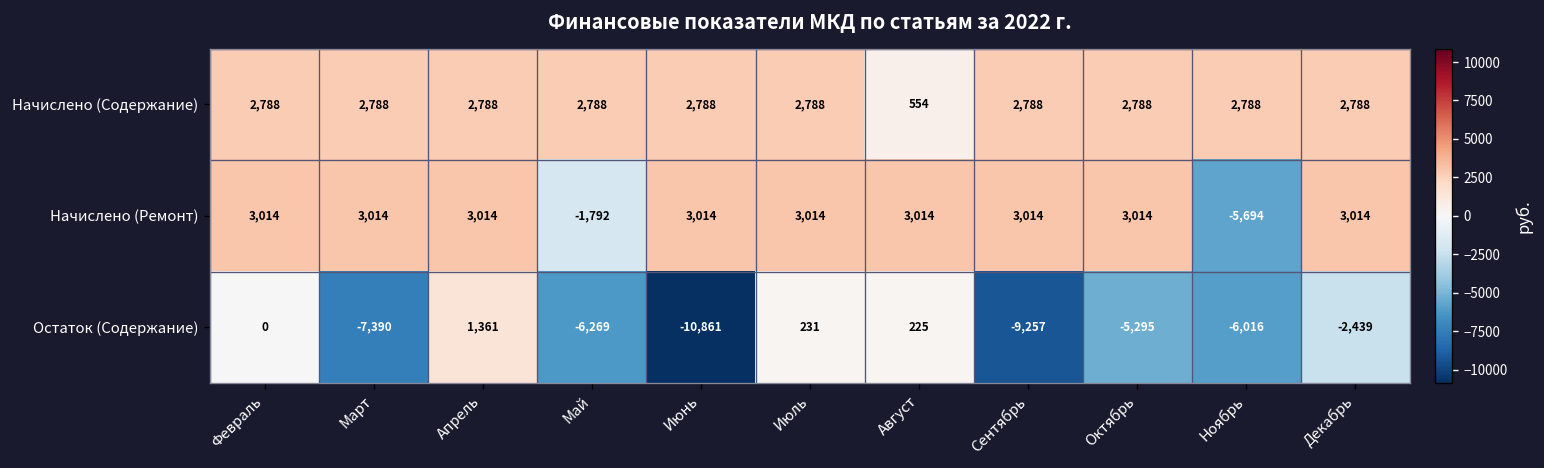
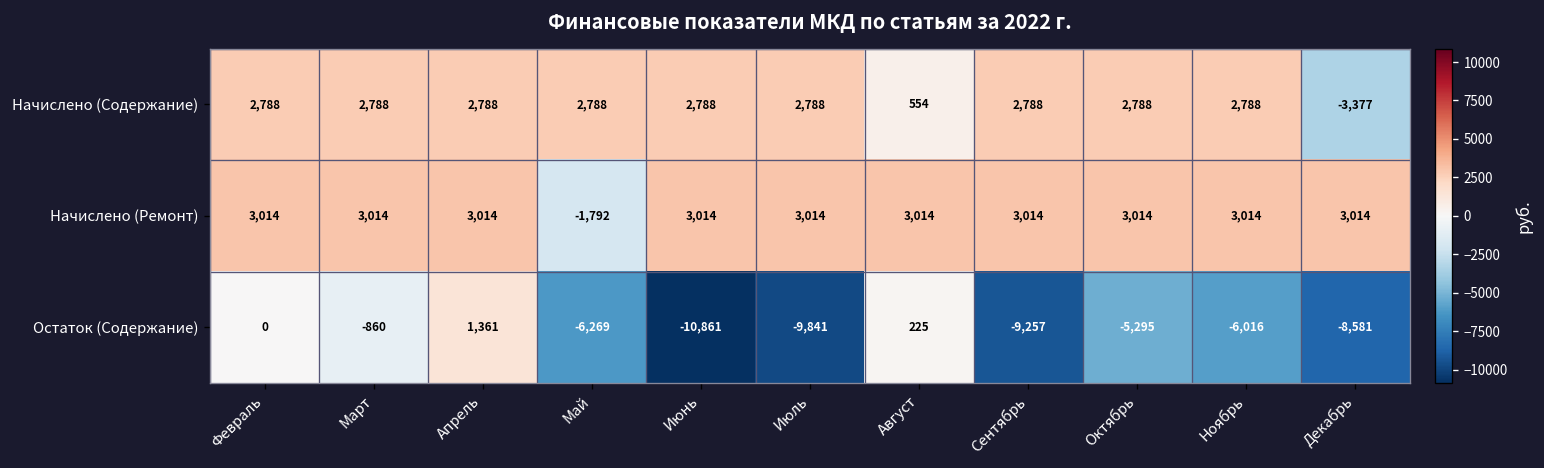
  {
    "Начислено (Содержание)": {
      "Февраль": "2,788",
      "Март": "2,788",
      "Апрель": "2,788",
      "Май": "2,788",
      "Июнь": "2,788",
      "Июль": "2,788",
      "Август": "554",
      "Сентябрь": "2,788",
      "Октябрь": "2,788",
      "Ноябрь": "2,788",
-     "Декабрь": "2,788"
+     "Декабрь": "-3,377"
    },
    "Начислено (Ремонт)": {
      "Февраль": "3,014",
      "Март": "3,014",
      "Апрель": "3,014",
      "Май": "-1,792",
      "Июнь": "3,014",
      "Июль": "3,014",
      "Август": "3,014",
      "Сентябрь": "3,014",
      "Октябрь": "3,014",
-     "Ноябрь": "-5,694",
+     "Ноябрь": "3,014",
      "Декабрь": "3,014"
    },
    "Остаток (Содержание)": {
      "Февраль": "0",
-     "Март": "-7,390",
+     "Март": "-860",
      "Апрель": "1,361",
      "Май": "-6,269",
      "Июнь": "-10,861",
-     "Июль": "231",
+     "Июль": "-9,841",
      "Август": "225",
      "Сентябрь": "-9,257",
      "Октябрь": "-5,295",
      "Ноябрь": "-6,016",
-     "Декабрь": "-2,439"
+     "Декабрь": "-8,581"
    }
  }
